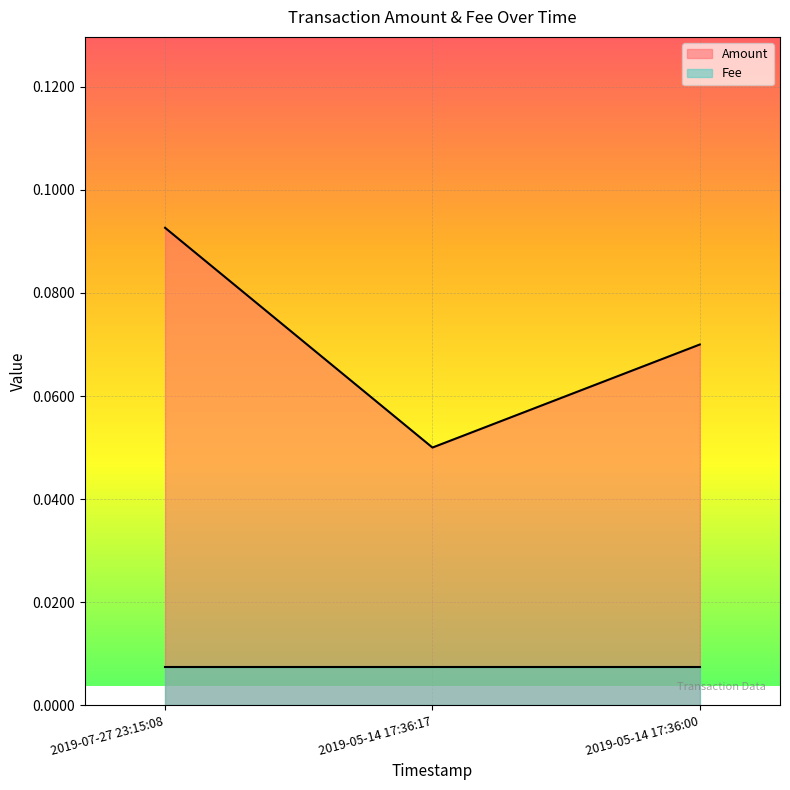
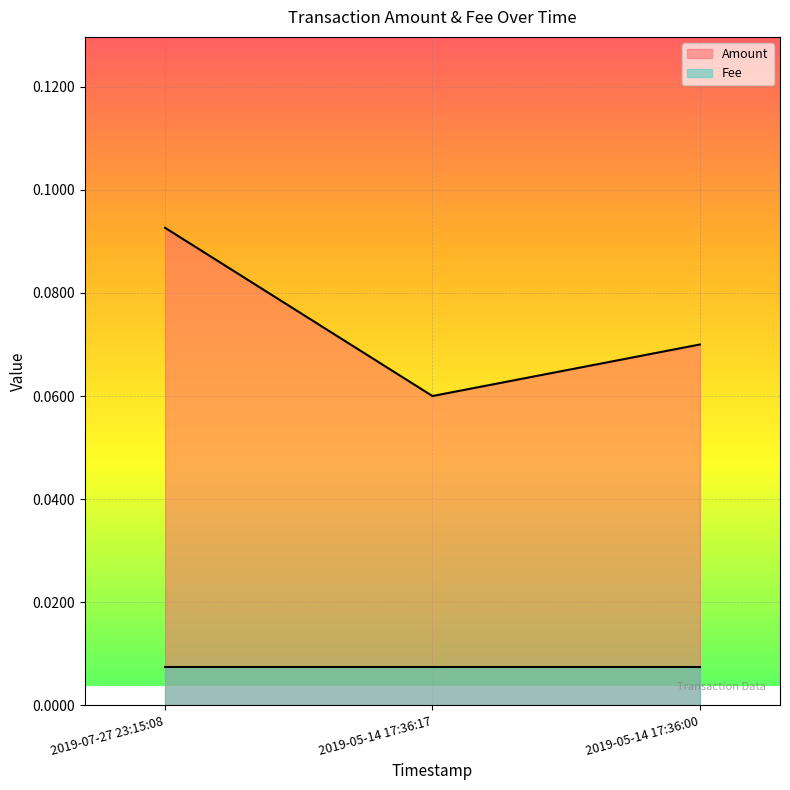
  {
    "Amount": {
      "2019-07-27 23:15:08": 0.093,
-     "2019-05-14 17:36:17": 0.05,
+     "2019-05-14 17:36:17": 0.06,
      "2019-05-14 17:36:00": 0.07
    },
    "Fee": {
      "2019-07-27 23:15:08": 0.007,
      "2019-05-14 17:36:17": 0.007,
      "2019-05-14 17:36:00": 0.007
    }
  }
